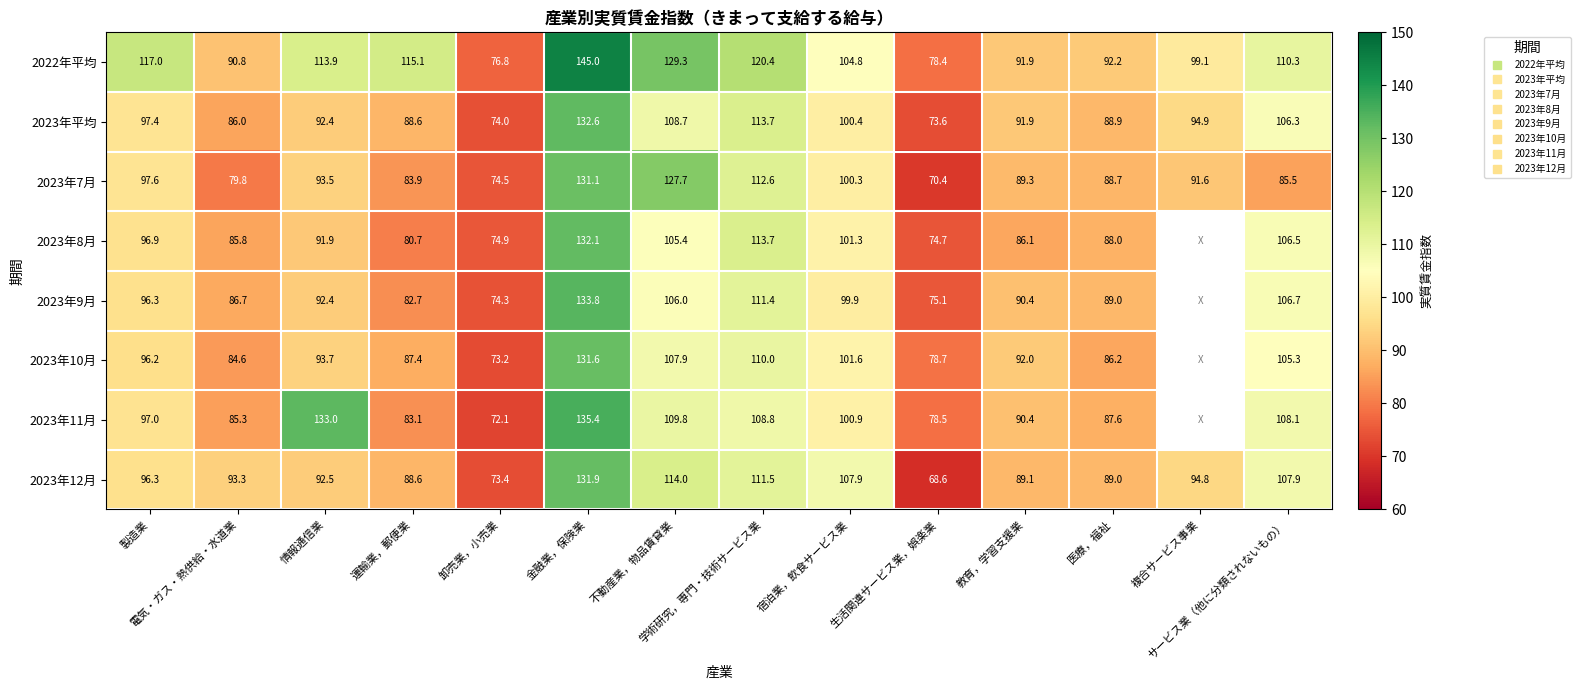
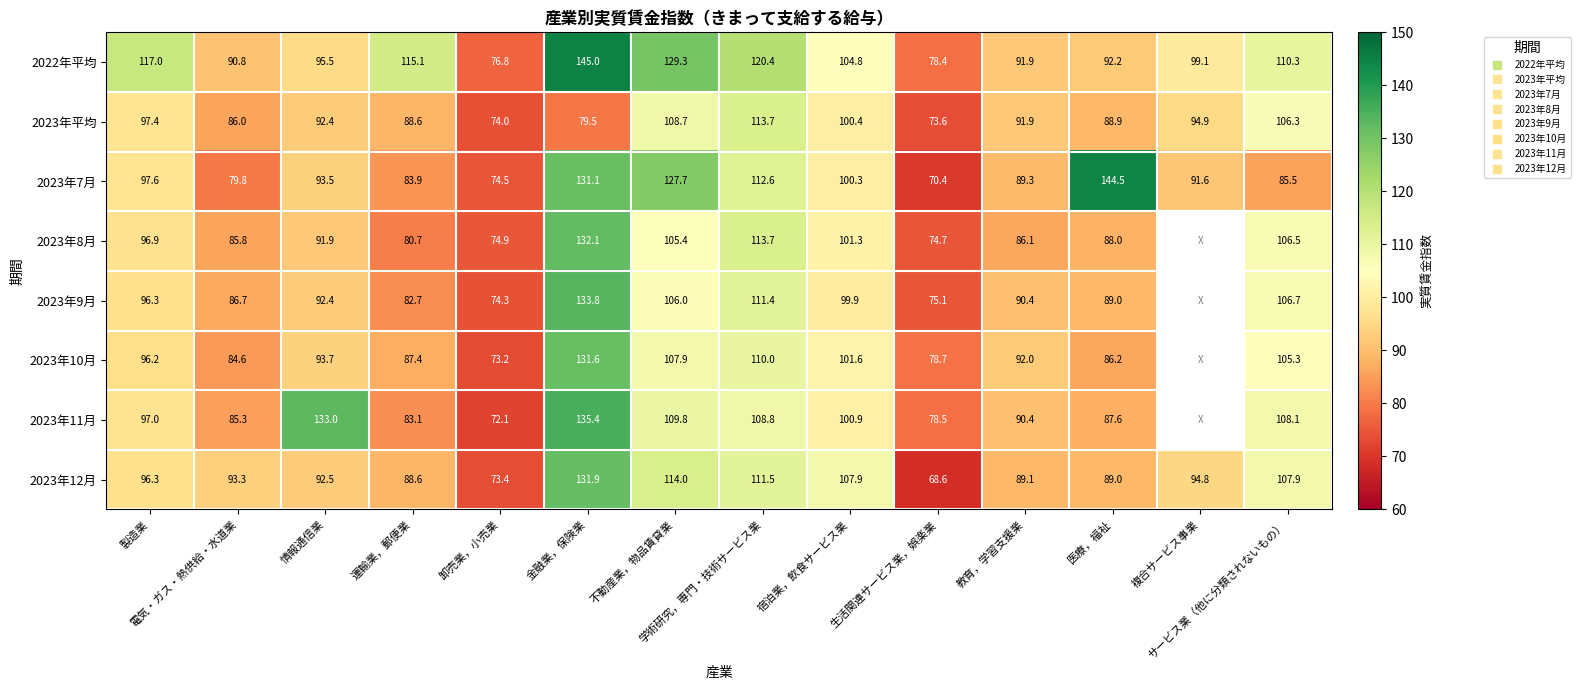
  {
    "2022年平均": {
      "製造業": 117.0,
      "電気・ガス・熱供給・水道業": 90.8,
-     "情報通信業": 113.9,
+     "情報通信業": 95.5,
      "運輸業，郵便業": 115.1,
      "卸売業，小売業": 76.8,
      "金融業，保険業": 145.0,
      "不動産業，物品賃貸業": 129.3,
      "学術研究，専門・技術サービス業": 120.4,
      "宿泊業，飲食サービス業": 104.8,
      "生活関連サービス業，娯楽業": 78.4,
      "教育，学習支援業": 91.9,
      "医療，福祉": 92.2,
      "複合サービス事業": 99.1,
      "サービス業（他に分類されないもの）": 110.3
    },
    "2023年平均": {
      "製造業": 97.4,
      "電気・ガス・熱供給・水道業": 86.0,
      "情報通信業": 92.4,
      "運輸業，郵便業": 88.6,
      "卸売業，小売業": 74.0,
-     "金融業，保険業": 132.6,
+     "金融業，保険業": 79.5,
      "不動産業，物品賃貸業": 108.7,
      "学術研究，専門・技術サービス業": 113.7,
      "宿泊業，飲食サービス業": 100.4,
      "生活関連サービス業，娯楽業": 73.6,
      "教育，学習支援業": 91.9,
      "医療，福祉": 88.9,
      "複合サービス事業": 94.9,
      "サービス業（他に分類されないもの）": 106.3
    },
    "2023年7月": {
      "製造業": 97.6,
      "電気・ガス・熱供給・水道業": 79.8,
      "情報通信業": 93.5,
      "運輸業，郵便業": 83.9,
      "卸売業，小売業": 74.5,
      "金融業，保険業": 131.1,
      "不動産業，物品賃貸業": 127.7,
      "学術研究，専門・技術サービス業": 112.6,
      "宿泊業，飲食サービス業": 100.3,
      "生活関連サービス業，娯楽業": 70.4,
      "教育，学習支援業": 89.3,
-     "医療，福祉": 88.7,
+     "医療，福祉": 144.5,
      "複合サービス事業": 91.6,
      "サービス業（他に分類されないもの）": 85.5
    },
    "2023年8月": {
      "製造業": 96.9,
      "電気・ガス・熱供給・水道業": 85.8,
      "情報通信業": 91.9,
      "運輸業，郵便業": 80.7,
      "卸売業，小売業": 74.9,
      "金融業，保険業": 132.1,
      "不動産業，物品賃貸業": 105.4,
      "学術研究，専門・技術サービス業": 113.7,
      "宿泊業，飲食サービス業": 101.3,
      "生活関連サービス業，娯楽業": 74.7,
      "教育，学習支援業": 86.1,
      "医療，福祉": 88.0,
      "サービス業（他に分類されないもの）": 106.5
    },
    "2023年9月": {
      "製造業": 96.3,
      "電気・ガス・熱供給・水道業": 86.7,
      "情報通信業": 92.4,
      "運輸業，郵便業": 82.7,
      "卸売業，小売業": 74.3,
      "金融業，保険業": 133.8,
      "不動産業，物品賃貸業": 106.0,
      "学術研究，専門・技術サービス業": 111.4,
      "宿泊業，飲食サービス業": 99.9,
      "生活関連サービス業，娯楽業": 75.1,
      "教育，学習支援業": 90.4,
      "医療，福祉": 89.0,
      "サービス業（他に分類されないもの）": 106.7
    },
    "2023年10月": {
      "製造業": 96.2,
      "電気・ガス・熱供給・水道業": 84.6,
      "情報通信業": 93.7,
      "運輸業，郵便業": 87.4,
      "卸売業，小売業": 73.2,
      "金融業，保険業": 131.6,
      "不動産業，物品賃貸業": 107.9,
      "学術研究，専門・技術サービス業": 110.0,
      "宿泊業，飲食サービス業": 101.6,
      "生活関連サービス業，娯楽業": 78.7,
      "教育，学習支援業": 92.0,
      "医療，福祉": 86.2,
      "サービス業（他に分類されないもの）": 105.3
    },
    "2023年11月": {
      "製造業": 97.0,
      "電気・ガス・熱供給・水道業": 85.3,
      "情報通信業": 133.0,
      "運輸業，郵便業": 83.1,
      "卸売業，小売業": 72.1,
      "金融業，保険業": 135.4,
      "不動産業，物品賃貸業": 109.8,
      "学術研究，専門・技術サービス業": 108.8,
      "宿泊業，飲食サービス業": 100.9,
      "生活関連サービス業，娯楽業": 78.5,
      "教育，学習支援業": 90.4,
      "医療，福祉": 87.6,
      "サービス業（他に分類されないもの）": 108.1
    },
    "2023年12月": {
      "製造業": 96.3,
      "電気・ガス・熱供給・水道業": 93.3,
      "情報通信業": 92.5,
      "運輸業，郵便業": 88.6,
      "卸売業，小売業": 73.4,
      "金融業，保険業": 131.9,
      "不動産業，物品賃貸業": 114.0,
      "学術研究，専門・技術サービス業": 111.5,
      "宿泊業，飲食サービス業": 107.9,
      "生活関連サービス業，娯楽業": 68.6,
      "教育，学習支援業": 89.1,
      "医療，福祉": 89.0,
      "複合サービス事業": 94.8,
      "サービス業（他に分類されないもの）": 107.9
    }
  }
